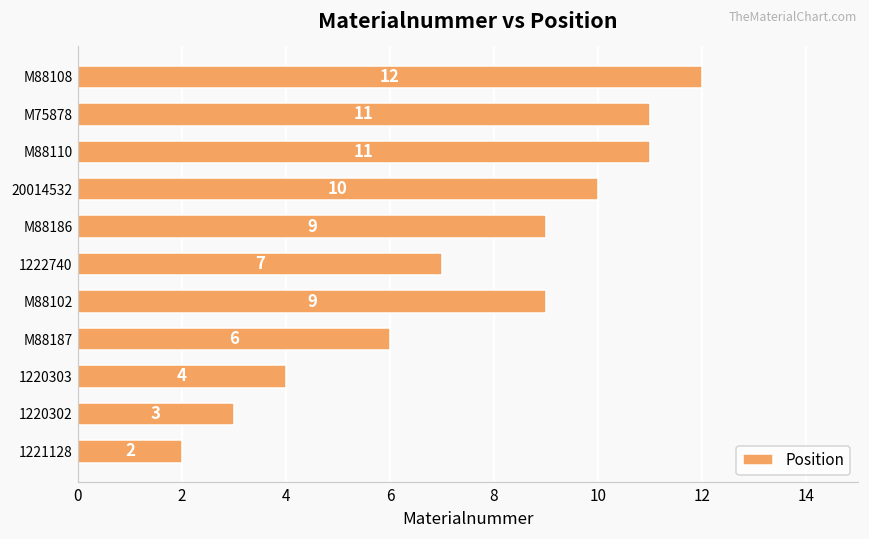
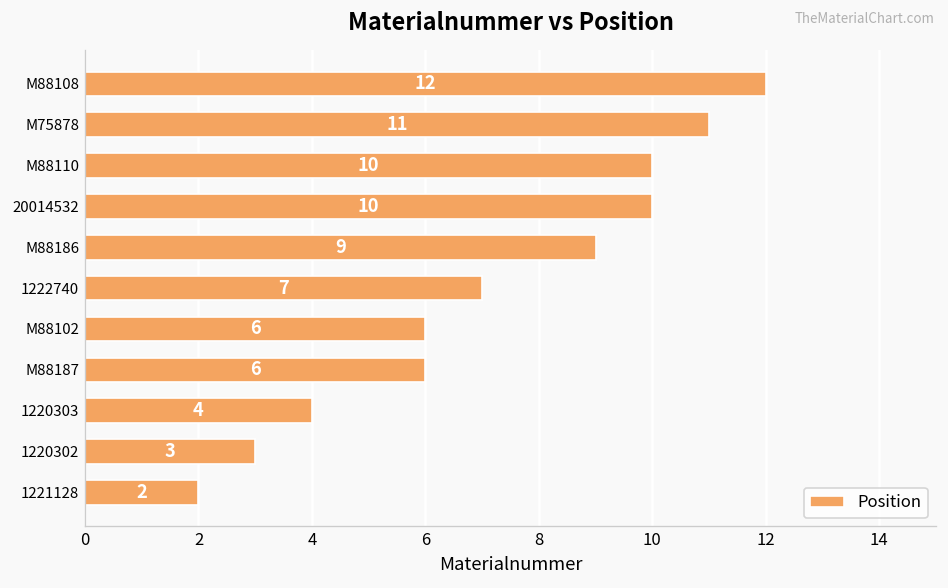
  {
    "M88108": 12,
    "M75878": 11,
-   "M88110": 11,
+   "M88110": 10,
    "20014532": 10,
    "M88186": 9,
    "1222740": 7,
-   "M88102": 9,
+   "M88102": 6,
    "M88187": 6,
    "1220303": 4,
    "1220302": 3,
    "1221128": 2
  }
